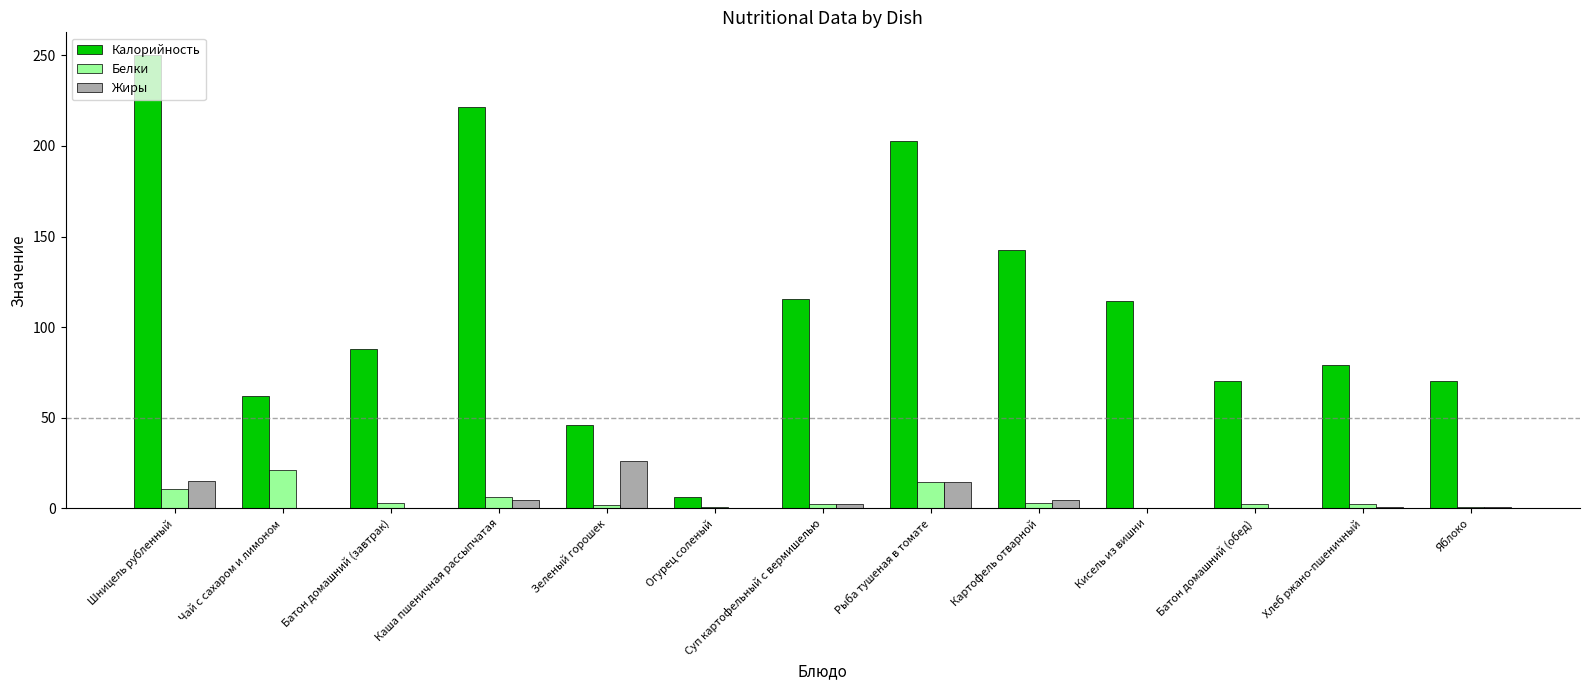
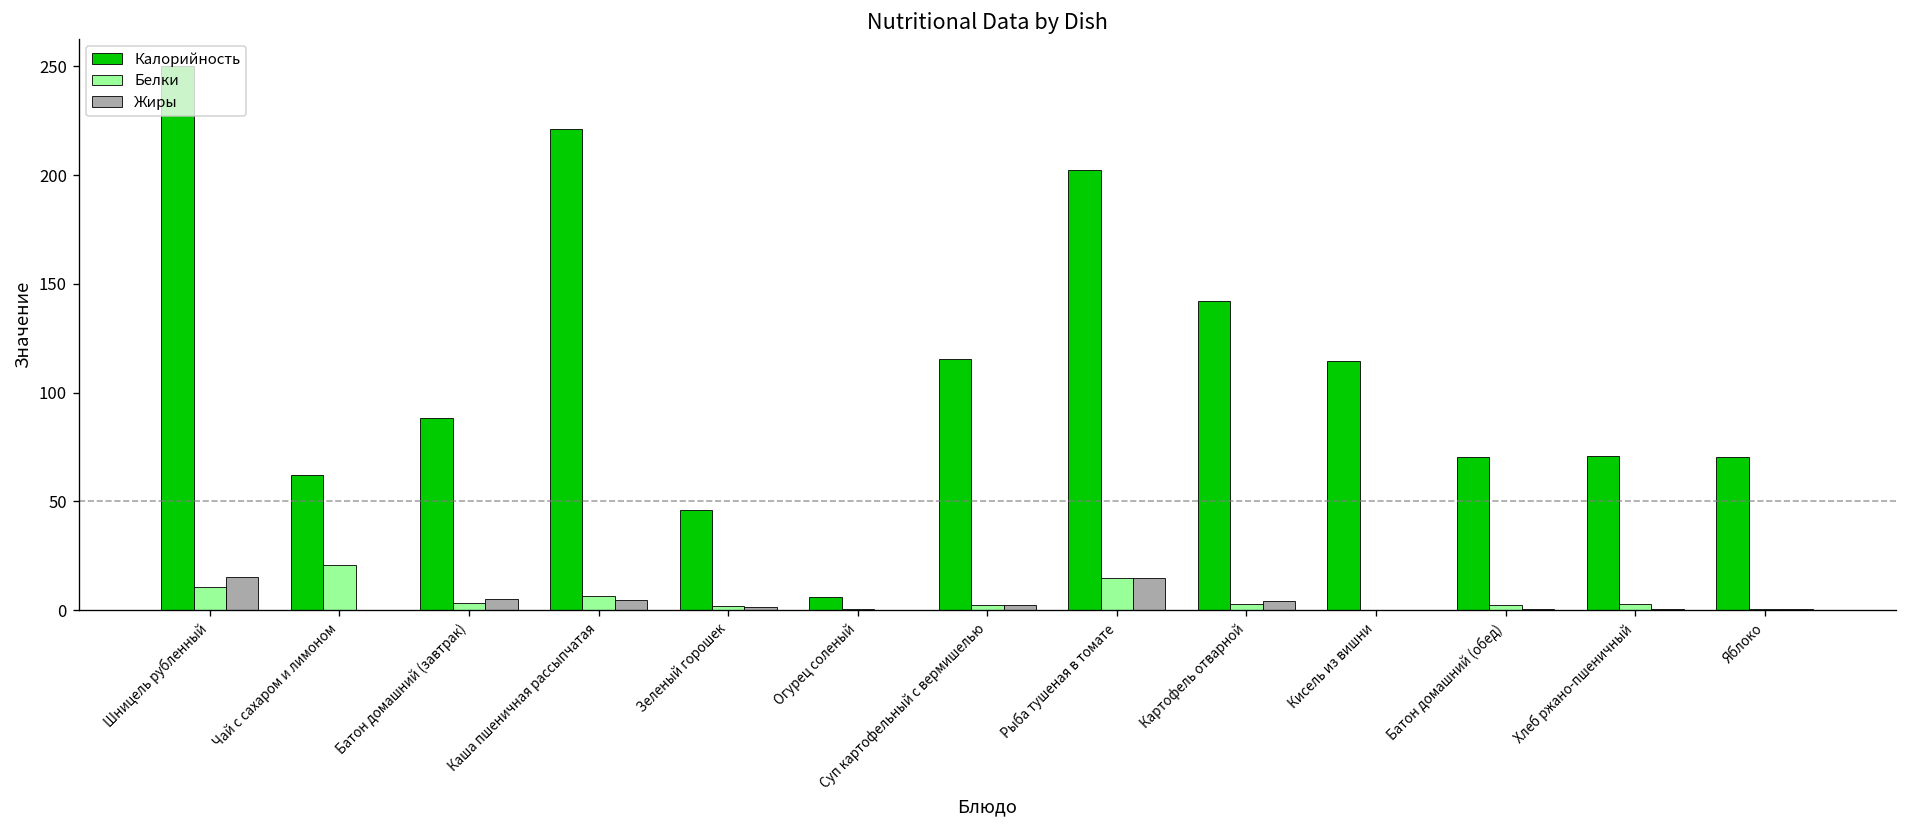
  {
    "Калорийность": {
      "Чай с сахаром и лимоном": 62,
      "Батон домашний (завтрак)": 88,
      "Каша пшеничная рассыпчатая": 221,
      "Зеленый горошек": 46,
      "Огурец соленый": 6,
      "Суп картофельный с вермишелью": 116,
      "Рыба тушеная в томате": 203,
      "Картофель отварной": 142,
      "Кисель из вишни": 115,
      "Батон домашний (обед)": 71,
-     "Хлеб ржано-пшеничный": 79,
+     "Хлеб ржано-пшеничный": 71,
      "Яблоко": 71
    },
    "Белки": {
      "Шницель рубленный": 11,
      "Чай с сахаром и лимоном": 21,
      "Батон домашний (завтрак)": 3,
      "Каша пшеничная рассыпчатая": 6,
      "Зеленый горошек": 2,
      "Суп картофельный с вермишелью": 2,
      "Рыба тушеная в томате": 15,
      "Картофель отварной": 3,
      "Батон домашний (обед)": 2,
      "Хлеб ржано-пшеничный": 3
    },
    "Жиры": {
      "Шницель рубленный": 15,
-     "Батон домашний (завтрак)": 0,
+     "Батон домашний (завтрак)": 5,
      "Каша пшеничная рассыпчатая": 5,
-     "Зеленый горошек": 26,
+     "Зеленый горошек": 1,
      "Суп картофельный с вермишелью": 2,
      "Рыба тушеная в томате": 15,
      "Картофель отварной": 4
    }
  }
